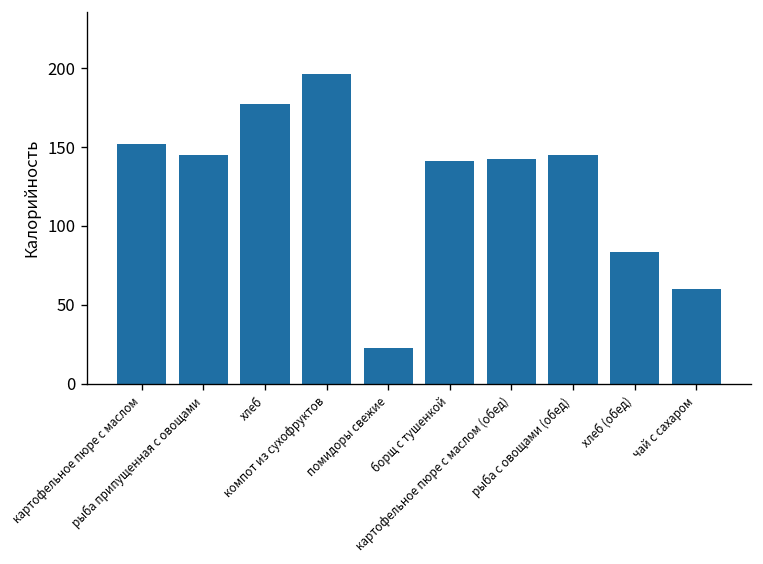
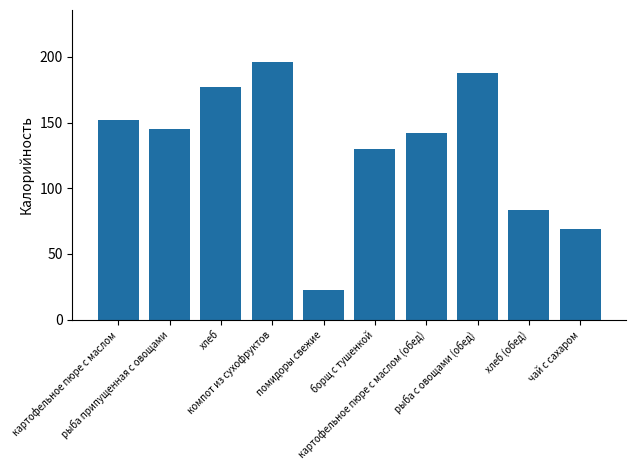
  {
    "картофельное пюре с маслом": 152,
    "рыба припущенная с овощами": 145,
    "хлеб": 177,
    "компот из сухофруктов": 196,
    "помидоры свежие": 23,
-   "борщ с тушенкой": 141,
+   "борщ с тушенкой": 130,
    "картофельное пюре с маслом (обед)": 142,
-   "рыба с овощами (обед)": 145,
+   "рыба с овощами (обед)": 188,
    "хлеб (обед)": 83,
-   "чай с сахаром": 60
+   "чай с сахаром": 69
  }
